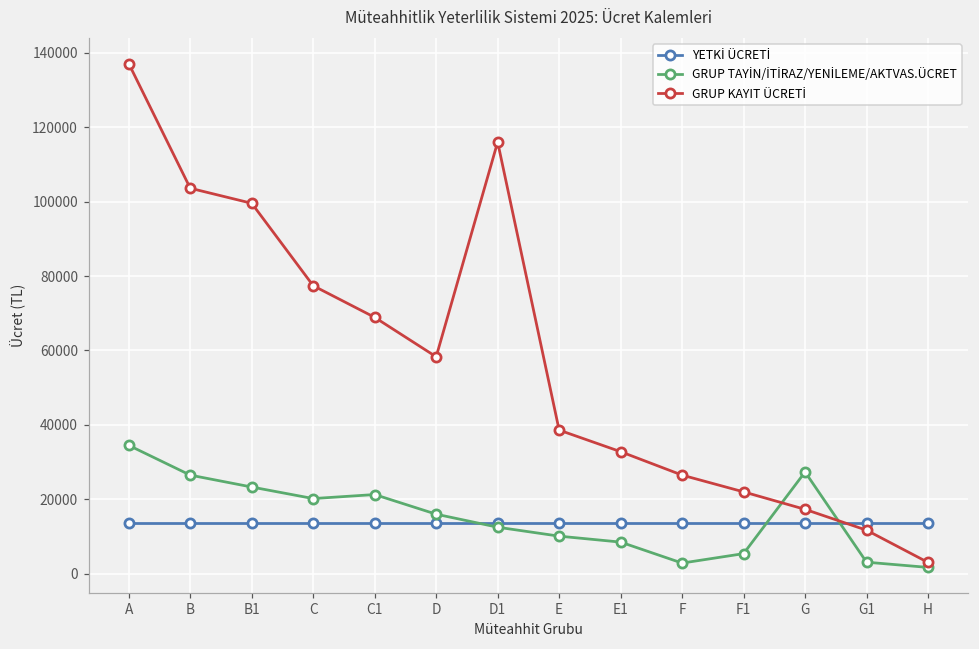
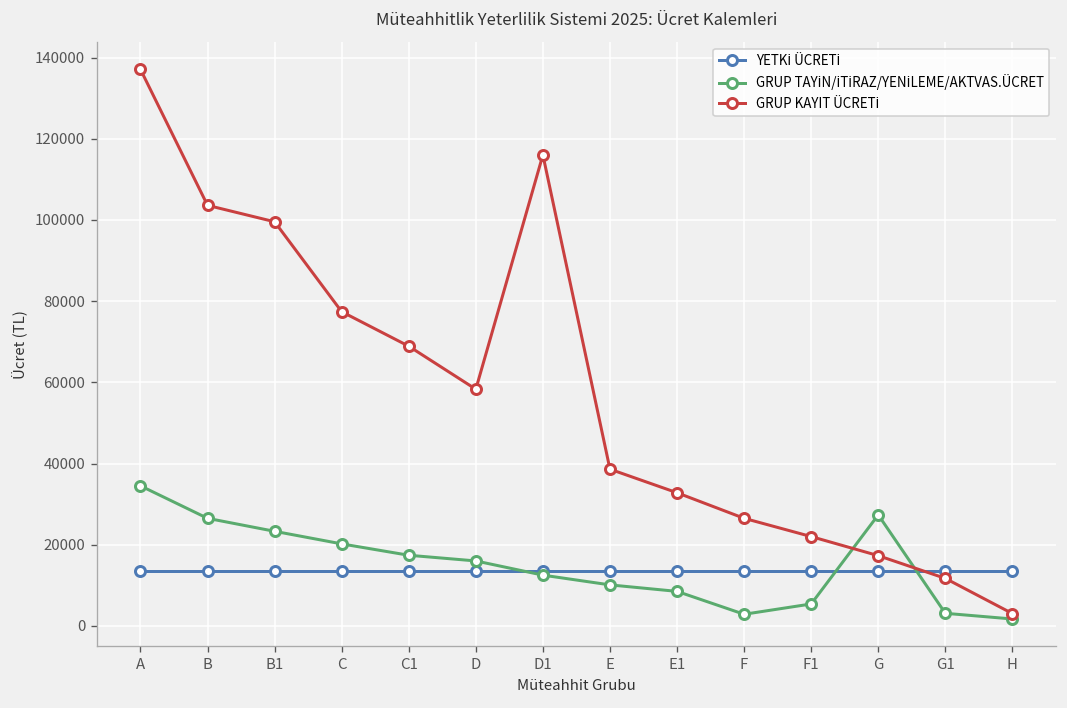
  {
    "YETKİ ÜCRETİ": {
      "A": 14000,
      "B": 14000,
      "B1": 14000,
      "C": 14000,
      "C1": 14000,
      "D": 14000,
      "D1": 14000,
      "E": 14000,
      "E1": 14000,
      "F": 14000,
      "F1": 14000,
      "G": 14000,
      "G1": 14000,
      "H": 14000
    },
    "GRUP TAYİN/İTİRAZ/YENİLEME/AKTVAS.ÜCRET": {
      "A": 35000,
      "B": 27000,
      "B1": 23000,
      "C": 20000,
-     "C1": 21000,
+     "C1": 17000,
      "D": 16000,
      "D1": 13000,
      "E": 10000,
      "E1": 9000,
      "F": 3000,
      "F1": 5000,
      "G": 27000,
      "G1": 3000,
      "H": 2000
    },
    "GRUP KAYIT ÜCRETİ": {
      "A": 137000,
      "B": 104000,
      "B1": 100000,
      "C": 77000,
      "C1": 69000,
      "D": 58000,
      "D1": 116000,
      "E": 39000,
      "E1": 33000,
      "F": 27000,
      "F1": 22000,
      "G": 17000,
      "G1": 12000,
      "H": 3000
    }
  }
